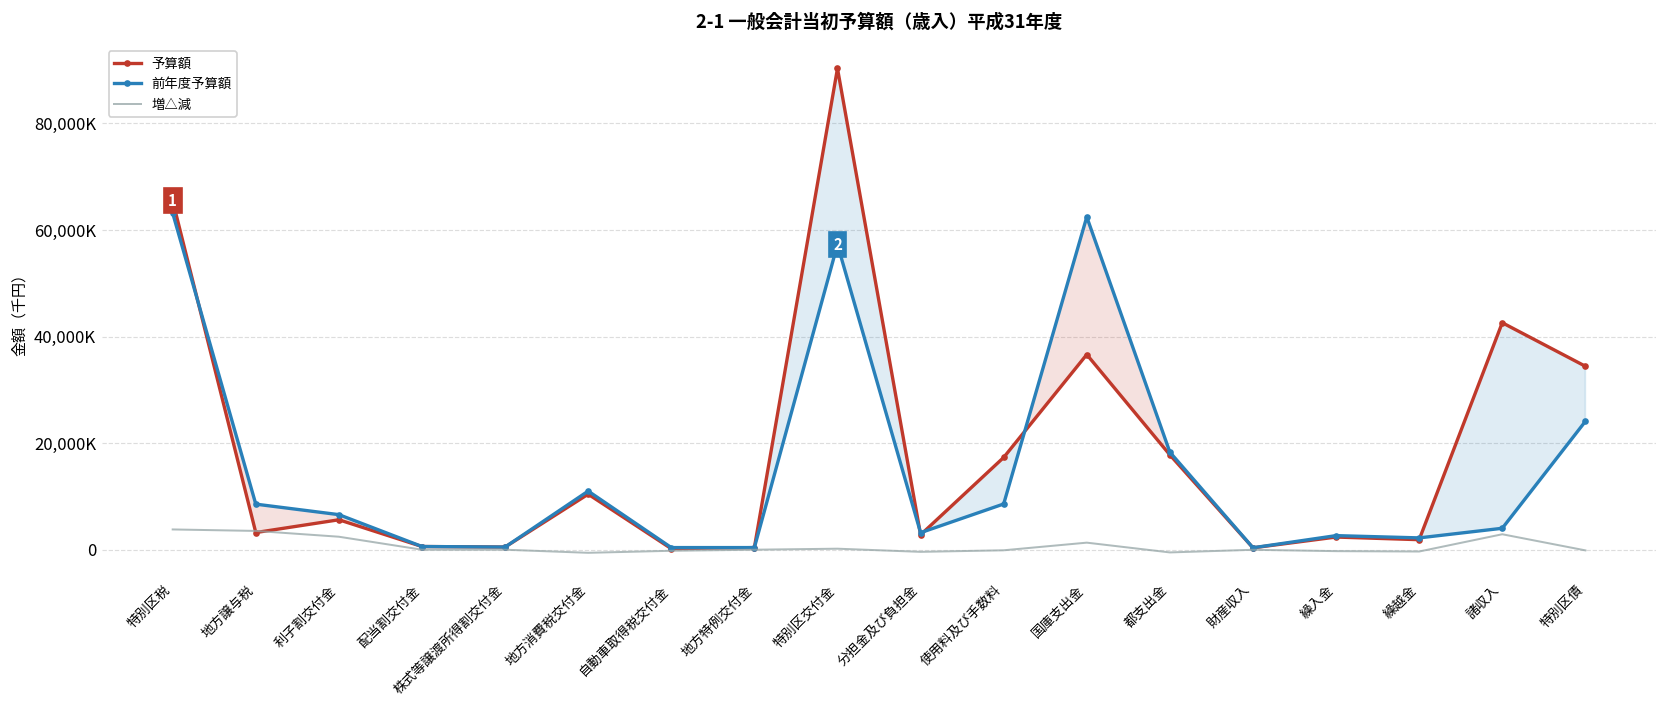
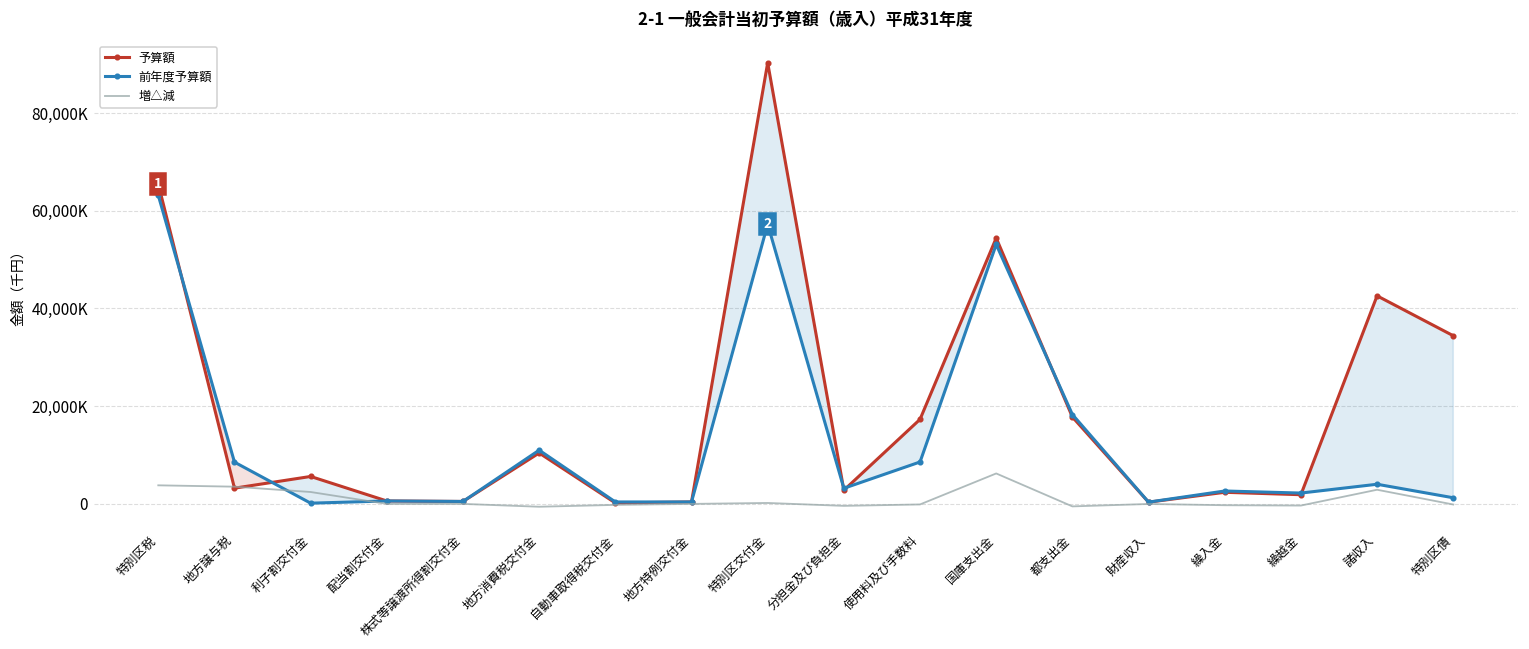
  {
    "予算額": {
      "利子割交付金": "6,000,000",
      "地方消費税交付金": "10,000,000",
      "特別区交付金": "90,000,000",
      "使用料及び手数料": "17,000,000",
-     "国庫支出金": "37,000,000",
+     "国庫支出金": "54,000,000",
      "諸収入": "43,000,000",
      "特別区債": "34,000,000"
    },
    "前年度予算額": {
      "特別区税": "63,000,000",
      "地方譲与税": "9,000,000",
-     "利子割交付金": "7,000,000",
+     "利子割交付金": "0",
      "地方消費税交付金": "11,000,000",
      "使用料及び手数料": "9,000,000",
-     "国庫支出金": "62,000,000",
+     "国庫支出金": "53,000,000",
      "諸収入": "4,000,000",
-     "特別区債": "24,000,000"
+     "特別区債": "1,000,000"
    },
    "増△減": {
      "特別区税": "4,000,000",
      "利子割交付金": "2,000,000",
      "配当割交付金": "0",
      "地方消費税交付金": "-1,000,000",
      "特別区交付金": "0",
      "分担金及び負担金": "0",
      "使用料及び手数料": "0",
-     "国庫支出金": "1,000,000",
+     "国庫支出金": "6,000,000",
      "都支出金": "-1,000,000",
      "繰入金": "0",
      "繰越金": "0",
      "諸収入": "3,000,000",
      "特別区債": "0"
    }
  }
